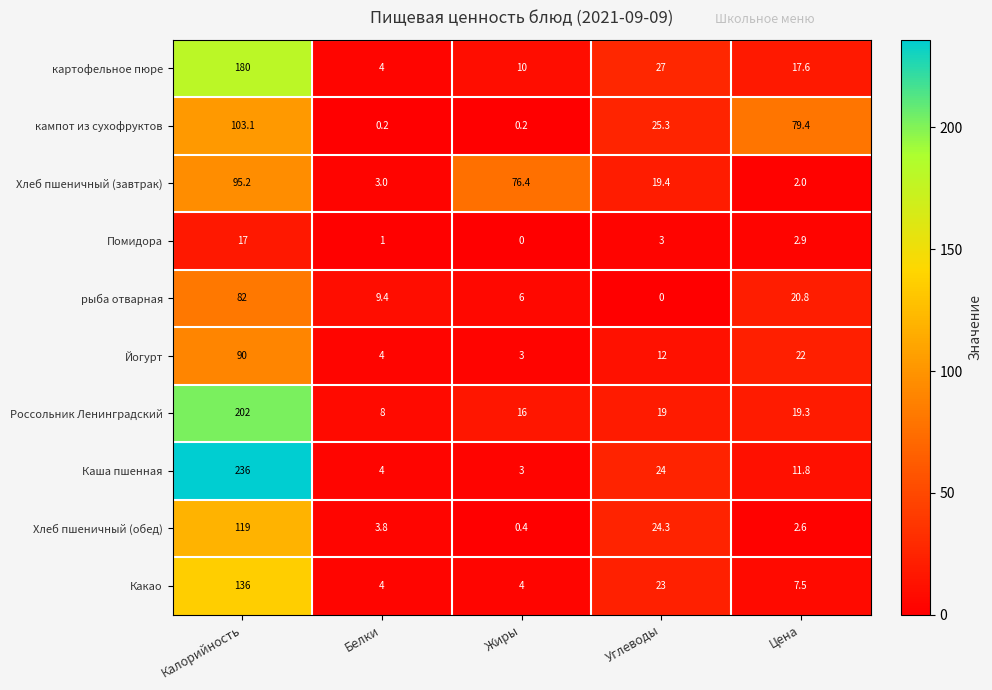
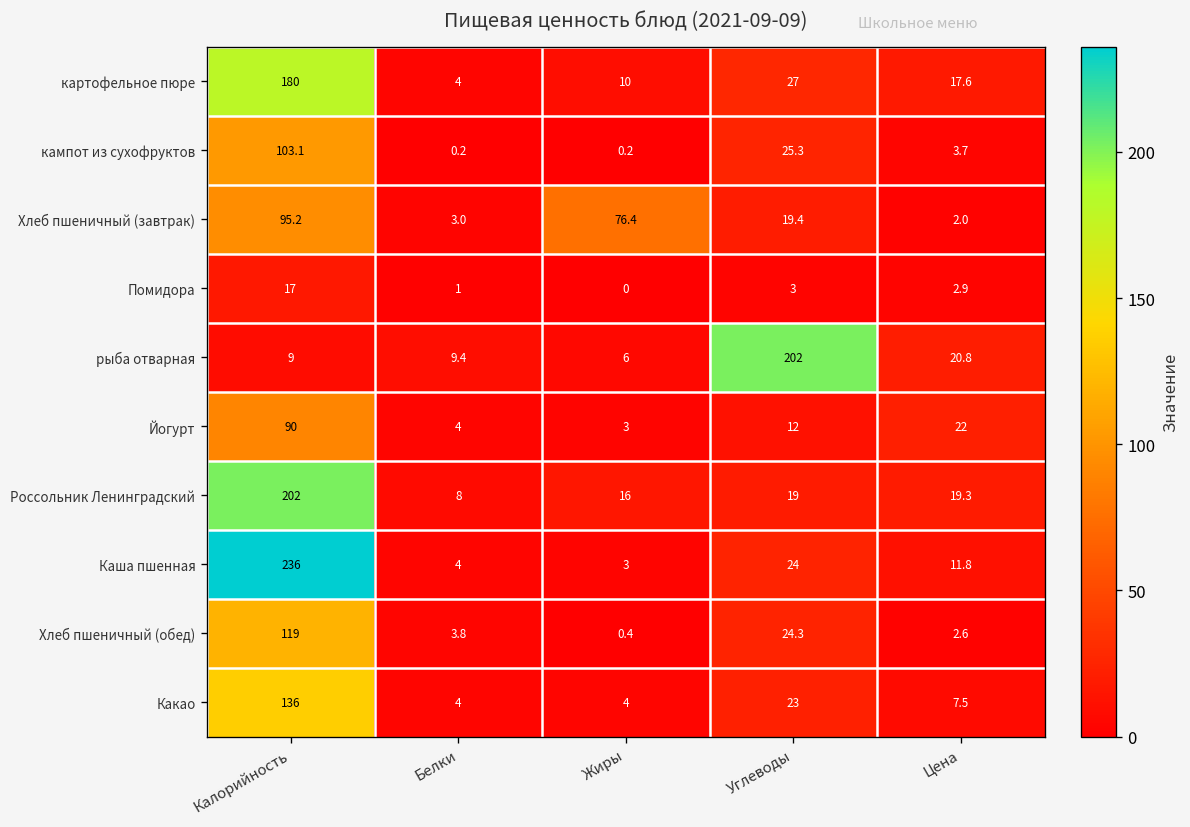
  {
    "картофельное пюре": {
      "Калорийность": 180,
      "Белки": 4,
      "Жиры": 10,
      "Углеводы": 27,
      "Цена": 17.6
    },
    "кампот из сухофруктов": {
      "Калорийность": 103.1,
      "Белки": 0.2,
      "Жиры": 0.2,
      "Углеводы": 25.3,
-     "Цена": 79.4
+     "Цена": 3.7
    },
    "Хлеб пшеничный (завтрак)": {
      "Калорийность": 95.2,
      "Белки": 3.0,
      "Жиры": 76.4,
      "Углеводы": 19.4,
      "Цена": 2.0
    },
    "Помидора": {
      "Калорийность": 17,
      "Белки": 1,
      "Жиры": 0,
      "Углеводы": 3,
      "Цена": 2.9
    },
    "рыба отварная": {
-     "Калорийность": 82,
+     "Калорийность": 9,
      "Белки": 9.4,
      "Жиры": 6,
-     "Углеводы": 0,
+     "Углеводы": 202,
      "Цена": 20.8
    },
    "Йогурт": {
      "Калорийность": 90,
      "Белки": 4,
      "Жиры": 3,
      "Углеводы": 12,
      "Цена": 22
    },
    "Россольник Ленинградский": {
      "Калорийность": 202,
      "Белки": 8,
      "Жиры": 16,
      "Углеводы": 19,
      "Цена": 19.3
    },
    "Каша пшенная": {
      "Калорийность": 236,
      "Белки": 4,
      "Жиры": 3,
      "Углеводы": 24,
      "Цена": 11.8
    },
    "Хлеб пшеничный (обед)": {
      "Калорийность": 119,
      "Белки": 3.8,
      "Жиры": 0.4,
      "Углеводы": 24.3,
      "Цена": 2.6
    },
    "Какао": {
      "Калорийность": 136,
      "Белки": 4,
      "Жиры": 4,
      "Углеводы": 23,
      "Цена": 7.5
    }
  }
